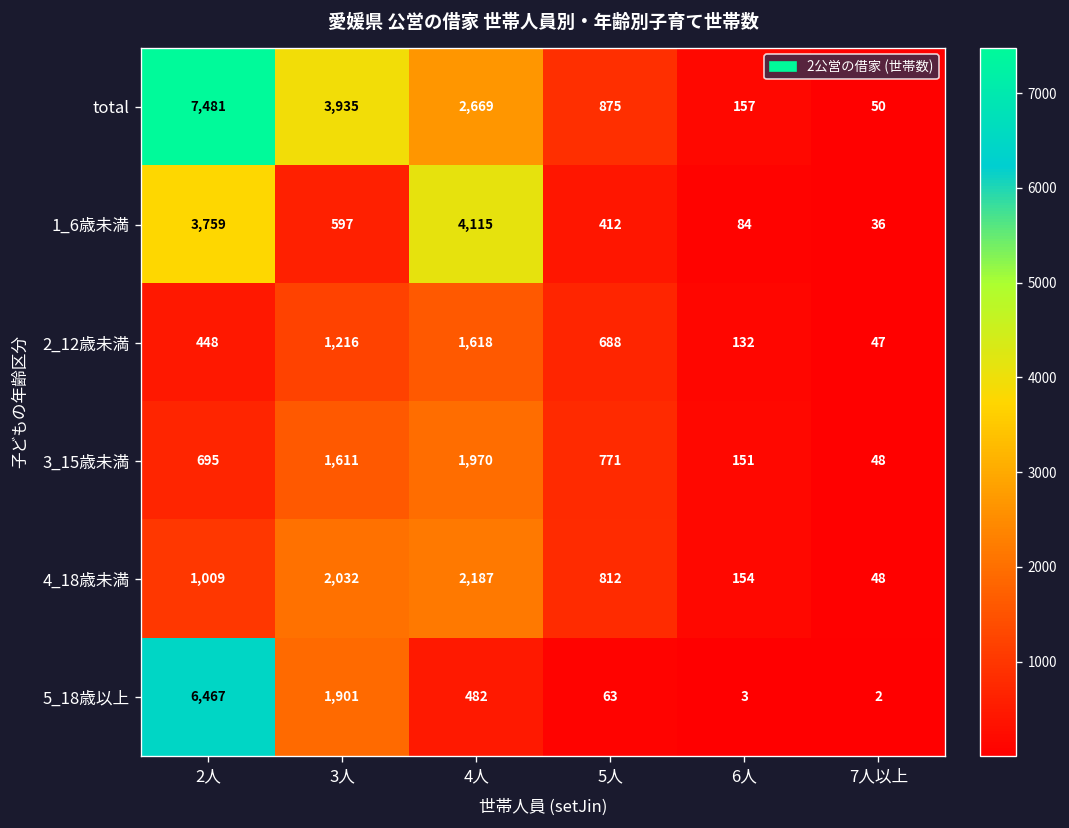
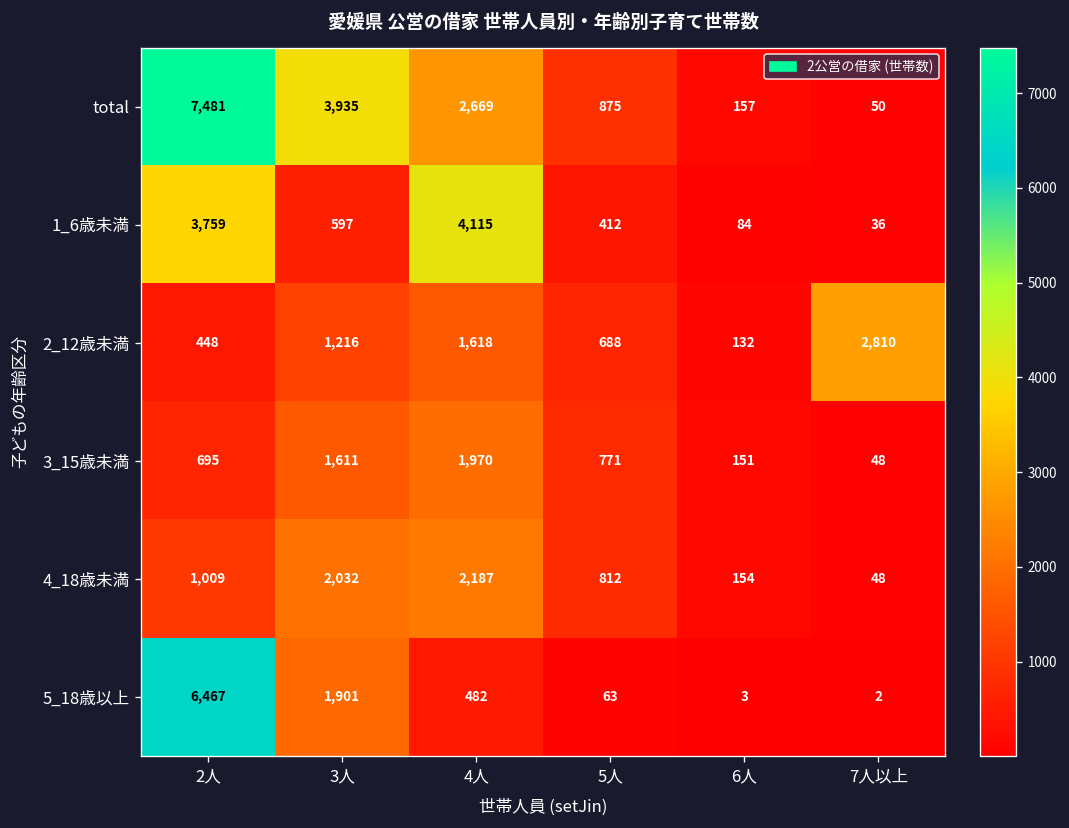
  {
    "total": {
      "2人": "7,481",
      "3人": "3,935",
      "4人": "2,669",
      "5人": "875",
      "6人": "157",
      "7人以上": "50"
    },
    "1_6歳未満": {
      "2人": "3,759",
      "3人": "597",
      "4人": "4,115",
      "5人": "412",
      "6人": "84",
      "7人以上": "36"
    },
    "2_12歳未満": {
      "2人": "448",
      "3人": "1,216",
      "4人": "1,618",
      "5人": "688",
      "6人": "132",
-     "7人以上": "47"
+     "7人以上": "2,810"
    },
    "3_15歳未満": {
      "2人": "695",
      "3人": "1,611",
      "4人": "1,970",
      "5人": "771",
      "6人": "151",
      "7人以上": "48"
    },
    "4_18歳未満": {
      "2人": "1,009",
      "3人": "2,032",
      "4人": "2,187",
      "5人": "812",
      "6人": "154",
      "7人以上": "48"
    },
    "5_18歳以上": {
      "2人": "6,467",
      "3人": "1,901",
      "4人": "482",
      "5人": "63",
      "6人": "3",
      "7人以上": "2"
    }
  }
